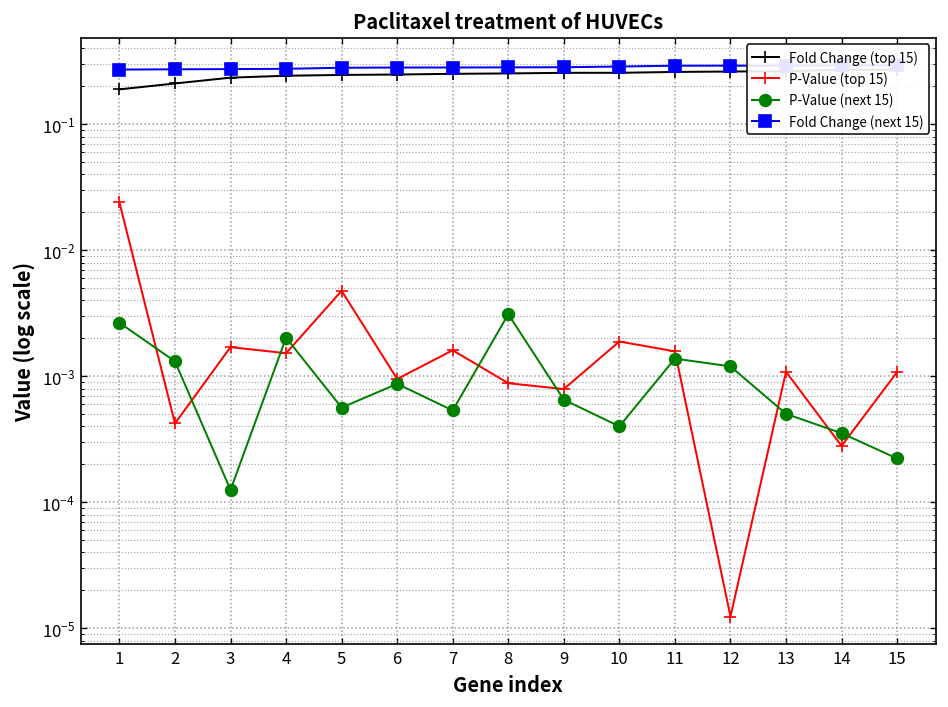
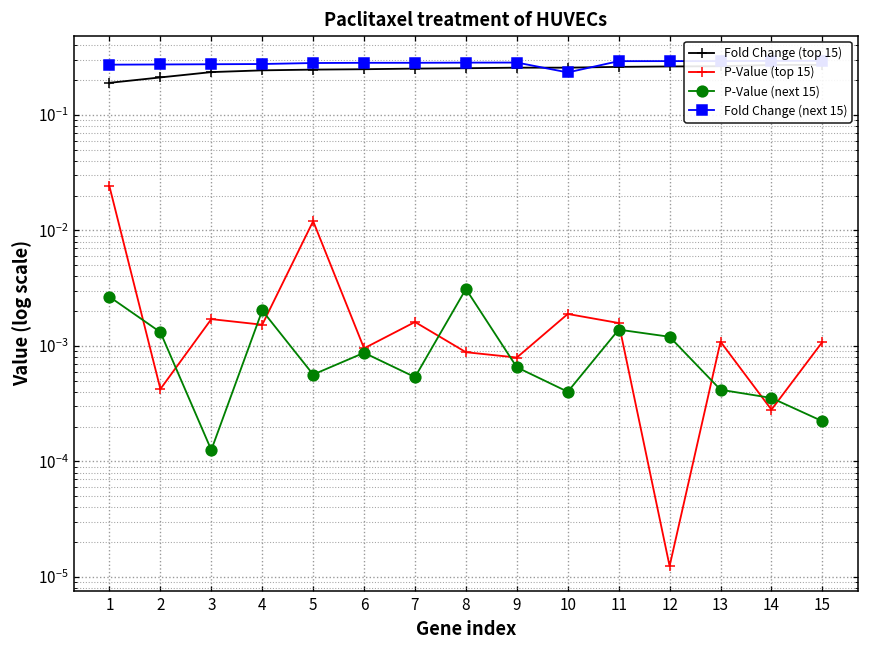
  {
    "Fold Change (top 15)": {
      "1": 0.19,
      "2": 0.21,
      "3": 0.23,
      "4": 0.24,
      "5": 0.25,
      "6": 0.25,
      "7": 0.25,
      "8": 0.25,
      "9": 0.26,
      "10": 0.26,
      "11": 0.26,
      "12": 0.26
    },
    "P-Value (top 15)": {
      "1": 0.024,
      "2": 0.00042,
      "3": 0.0017,
      "4": 0.0015,
-     "5": 0.005,
+     "5": 0.012,
      "6": 0.001,
      "7": 0.0016,
      "8": 0.0009,
      "9": 0.0008,
      "10": 0.0019,
      "11": 0.0016,
      "12": 0.000012,
      "13": 0.0011,
      "14": 0.00028,
      "15": 0.0011
    },
    "P-Value (next 15)": {
      "1": 0.0027,
      "2": 0.0013,
      "3": 0.00013,
      "4": 0.0020,
      "5": 0.0006,
      "6": 0.0009,
      "7": 0.0005,
      "8": 0.0031,
      "9": 0.0007,
      "10": 0.00040,
      "11": 0.0014,
      "12": 0.0012,
-     "13": 0.0005,
+     "13": 0.00042,
      "14": 0.00035,
      "15": 0.00022
    },
    "Fold Change (next 15)": {
      "1": 0.27,
      "2": 0.27,
      "3": 0.27,
      "4": 0.28,
      "5": 0.28,
      "6": 0.28,
      "7": 0.28,
      "8": 0.28,
      "9": 0.28,
-     "10": 0.29,
+     "10": 0.23,
      "11": 0.29,
      "12": 0.29
    }
  }
